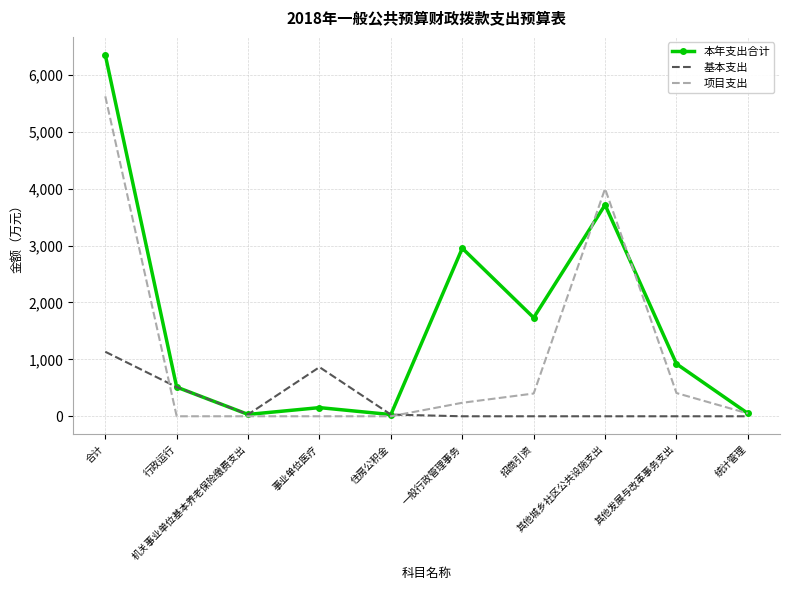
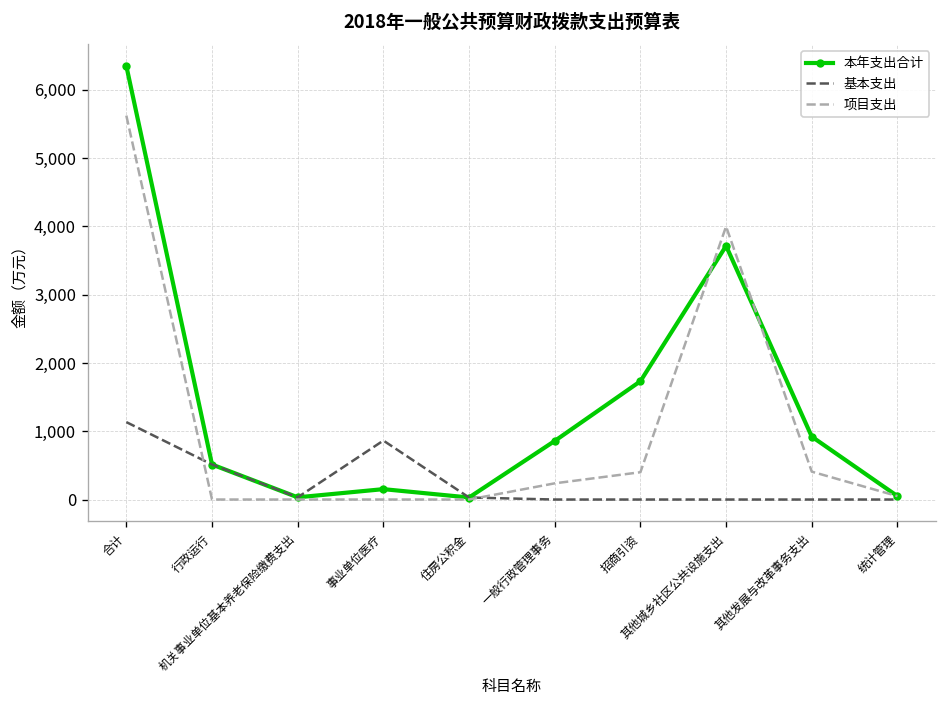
  {
    "本年支出合计": {
      "合计": "6,400",
      "事业单位医疗": "200",
-     "一般行政管理事务": "3,000",
+     "一般行政管理事务": "900",
      "招商引资": "1,700",
      "其他城乡社区公共设施支出": "3,700",
      "其他发展与改革事务支出": "900"
    },
    "基本支出": {
      "合计": "1,100",
      "事业单位医疗": "900",
      "一般行政管理事务": "0",
      "招商引资": "0",
      "其他城乡社区公共设施支出": "0",
      "其他发展与改革事务支出": "0",
      "统计管理": "0"
    },
    "项目支出": {
      "合计": "5,600",
      "行政运行": "0",
      "事业单位医疗": "0",
      "一般行政管理事务": "200",
      "招商引资": "400",
      "其他城乡社区公共设施支出": "4,000",
      "其他发展与改革事务支出": "400"
    }
  }
